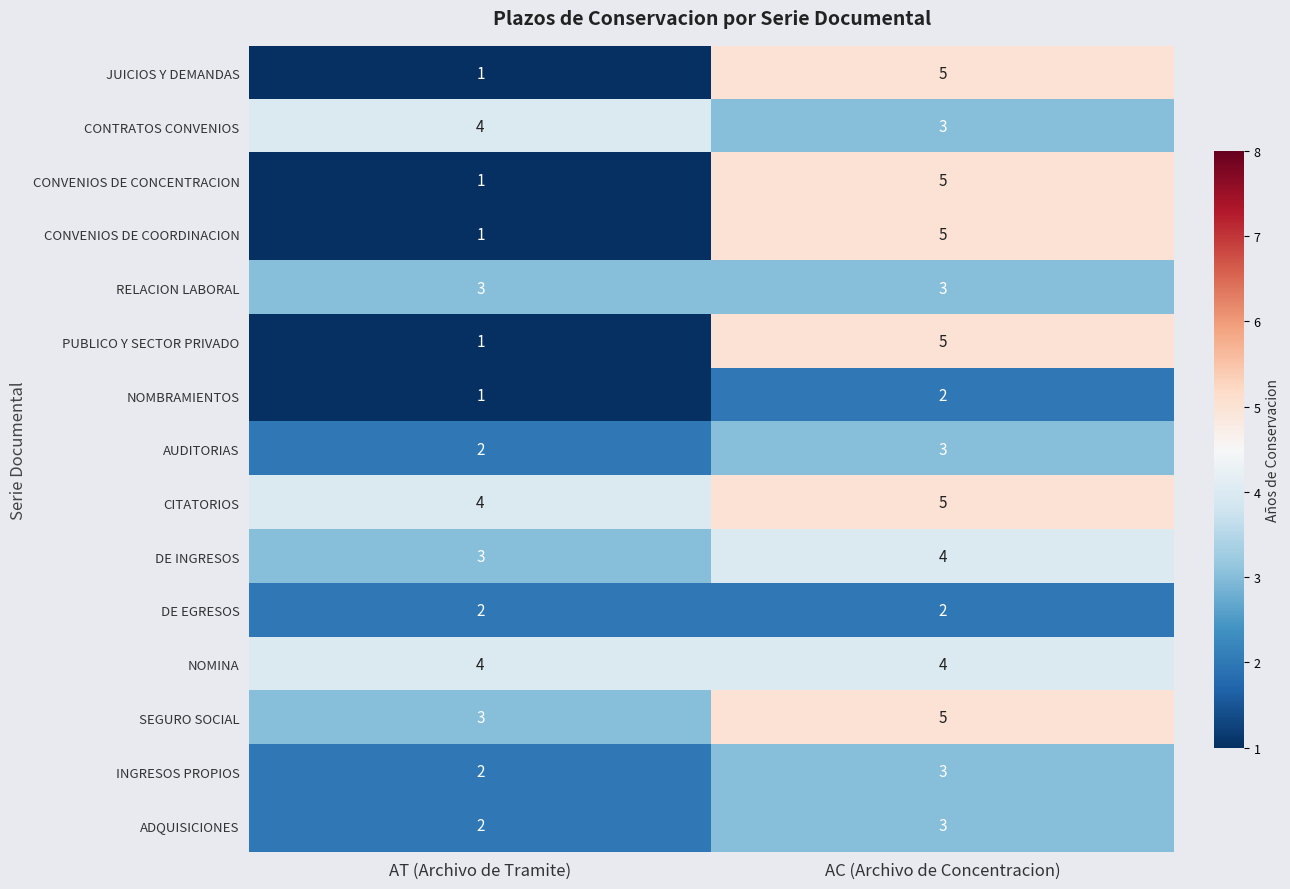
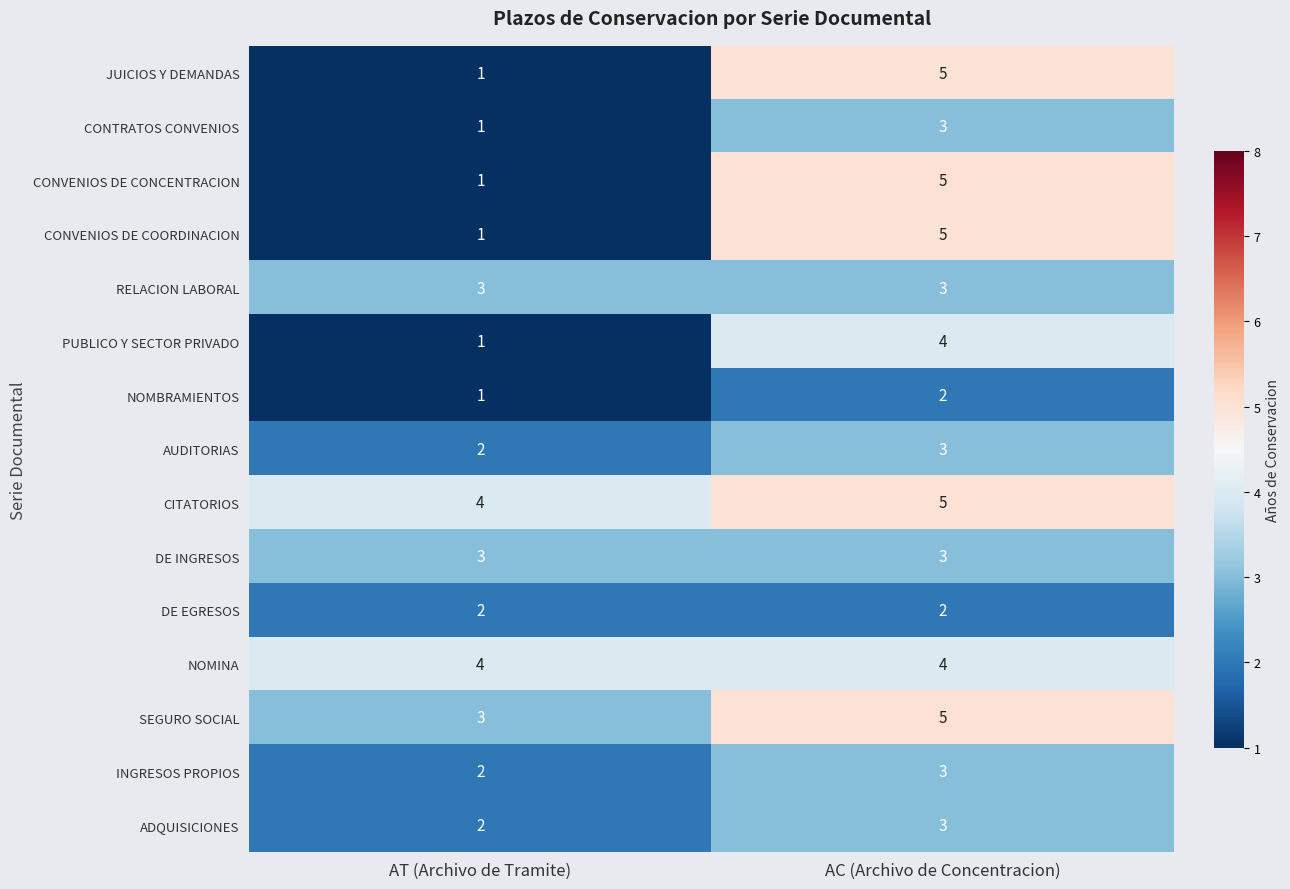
  {
    "JUICIOS Y DEMANDAS": {
      "AT (Archivo de Tramite)": 1,
      "AC (Archivo de Concentracion)": 5
    },
    "CONTRATOS CONVENIOS": {
-     "AT (Archivo de Tramite)": 4,
+     "AT (Archivo de Tramite)": 1,
      "AC (Archivo de Concentracion)": 3
    },
    "CONVENIOS DE CONCENTRACION": {
      "AT (Archivo de Tramite)": 1,
      "AC (Archivo de Concentracion)": 5
    },
    "CONVENIOS DE COORDINACION": {
      "AT (Archivo de Tramite)": 1,
      "AC (Archivo de Concentracion)": 5
    },
    "RELACION LABORAL": {
      "AT (Archivo de Tramite)": 3,
      "AC (Archivo de Concentracion)": 3
    },
    "PUBLICO Y SECTOR PRIVADO": {
      "AT (Archivo de Tramite)": 1,
-     "AC (Archivo de Concentracion)": 5
+     "AC (Archivo de Concentracion)": 4
    },
    "NOMBRAMIENTOS": {
      "AT (Archivo de Tramite)": 1,
      "AC (Archivo de Concentracion)": 2
    },
    "AUDITORIAS": {
      "AT (Archivo de Tramite)": 2,
      "AC (Archivo de Concentracion)": 3
    },
    "CITATORIOS": {
      "AT (Archivo de Tramite)": 4,
      "AC (Archivo de Concentracion)": 5
    },
    "DE INGRESOS": {
      "AT (Archivo de Tramite)": 3,
-     "AC (Archivo de Concentracion)": 4
+     "AC (Archivo de Concentracion)": 3
    },
    "DE EGRESOS": {
      "AT (Archivo de Tramite)": 2,
      "AC (Archivo de Concentracion)": 2
    },
    "NOMINA": {
      "AT (Archivo de Tramite)": 4,
      "AC (Archivo de Concentracion)": 4
    },
    "SEGURO SOCIAL": {
      "AT (Archivo de Tramite)": 3,
      "AC (Archivo de Concentracion)": 5
    },
    "INGRESOS PROPIOS": {
      "AT (Archivo de Tramite)": 2,
      "AC (Archivo de Concentracion)": 3
    },
    "ADQUISICIONES": {
      "AT (Archivo de Tramite)": 2,
      "AC (Archivo de Concentracion)": 3
    }
  }
